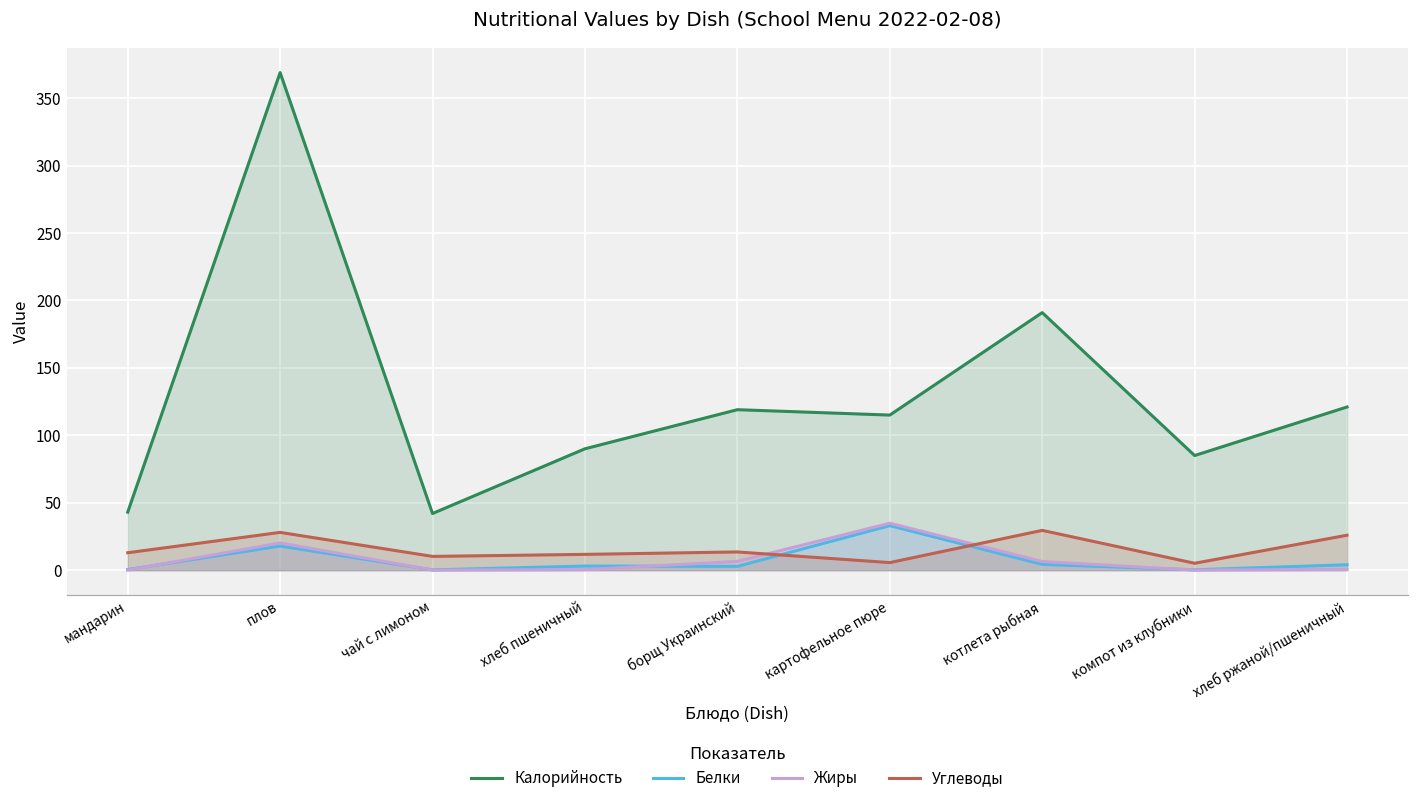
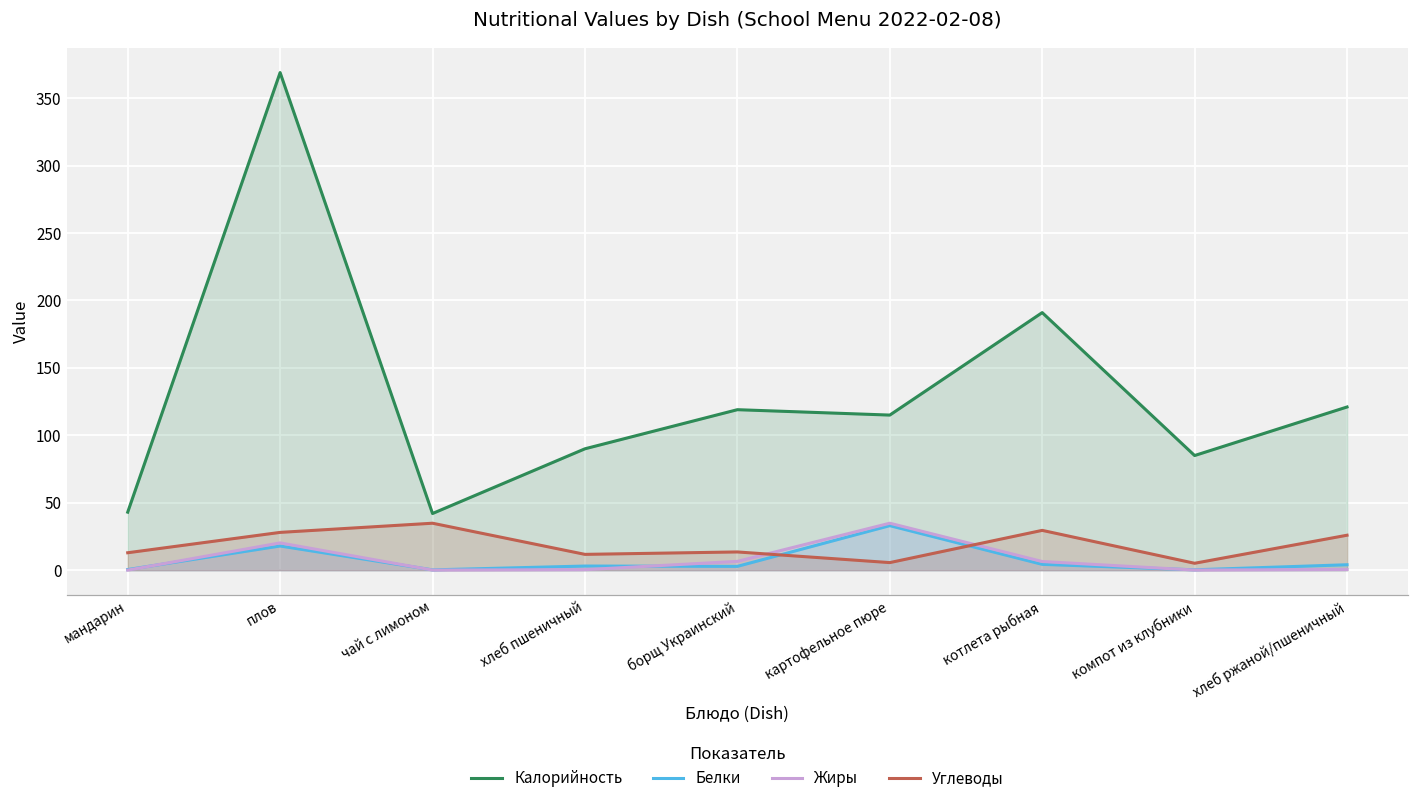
  {
    "Калорийность": {
      "мандарин": 43,
      "плов": 369,
      "чай с лимоном": 42,
      "хлеб пшеничный": 90,
      "борщ Украинский": 119,
      "картофельное пюре": 115,
      "котлета рыбная": 191,
      "компот из клубники": 85,
      "хлеб ржаной/пшеничный": 121
    },
    "Белки": {
      "плов": 18,
      "хлеб пшеничный": 3,
      "борщ Украинский": 3,
      "котлета рыбная": 4,
      "хлеб ржаной/пшеничный": 4
    },
    "Жиры": {
      "плов": 20,
      "хлеб пшеничный": 0,
      "борщ Украинский": 7,
      "котлета рыбная": 6,
      "хлеб ржаной/пшеничный": 1
    },
    "Углеводы": {
      "мандарин": 13,
      "плов": 28,
-     "чай с лимоном": 10,
+     "чай с лимоном": 35,
      "хлеб пшеничный": 12,
      "борщ Украинский": 14,
      "картофельное пюре": 6,
      "котлета рыбная": 30,
      "компот из клубники": 5,
      "хлеб ржаной/пшеничный": 26
    }
  }
